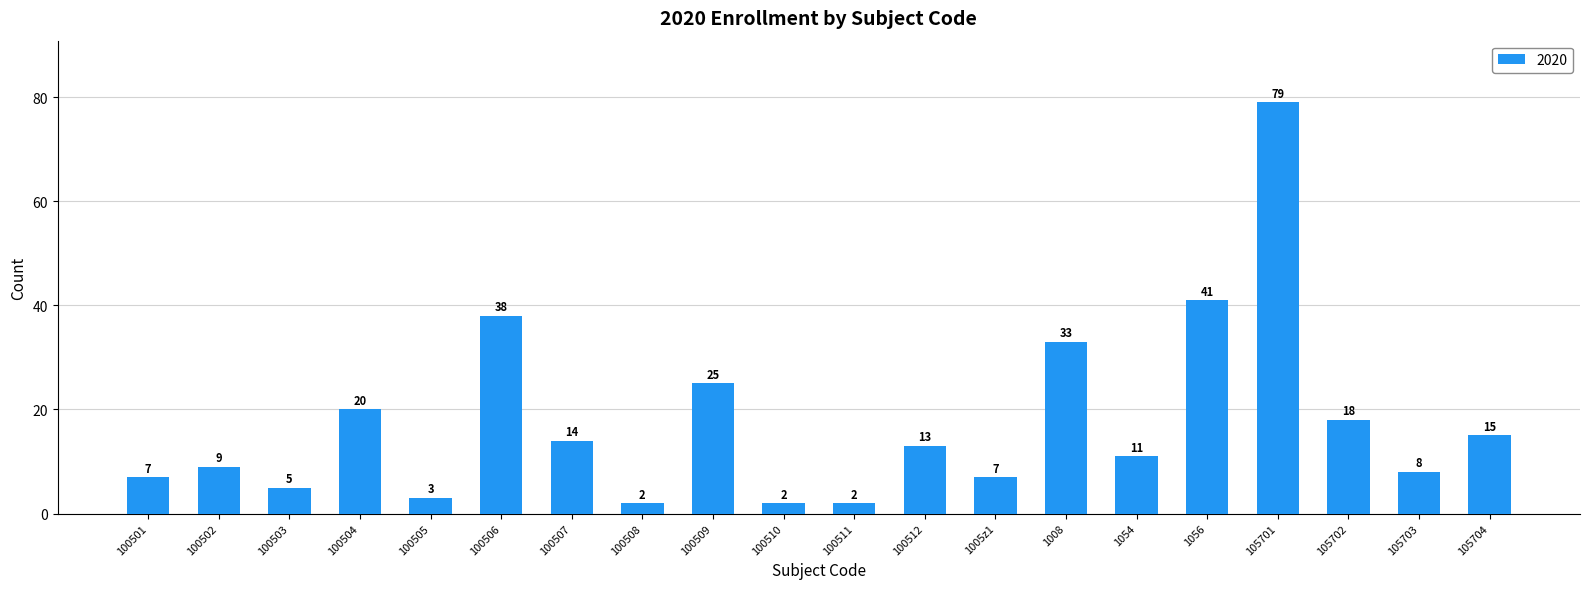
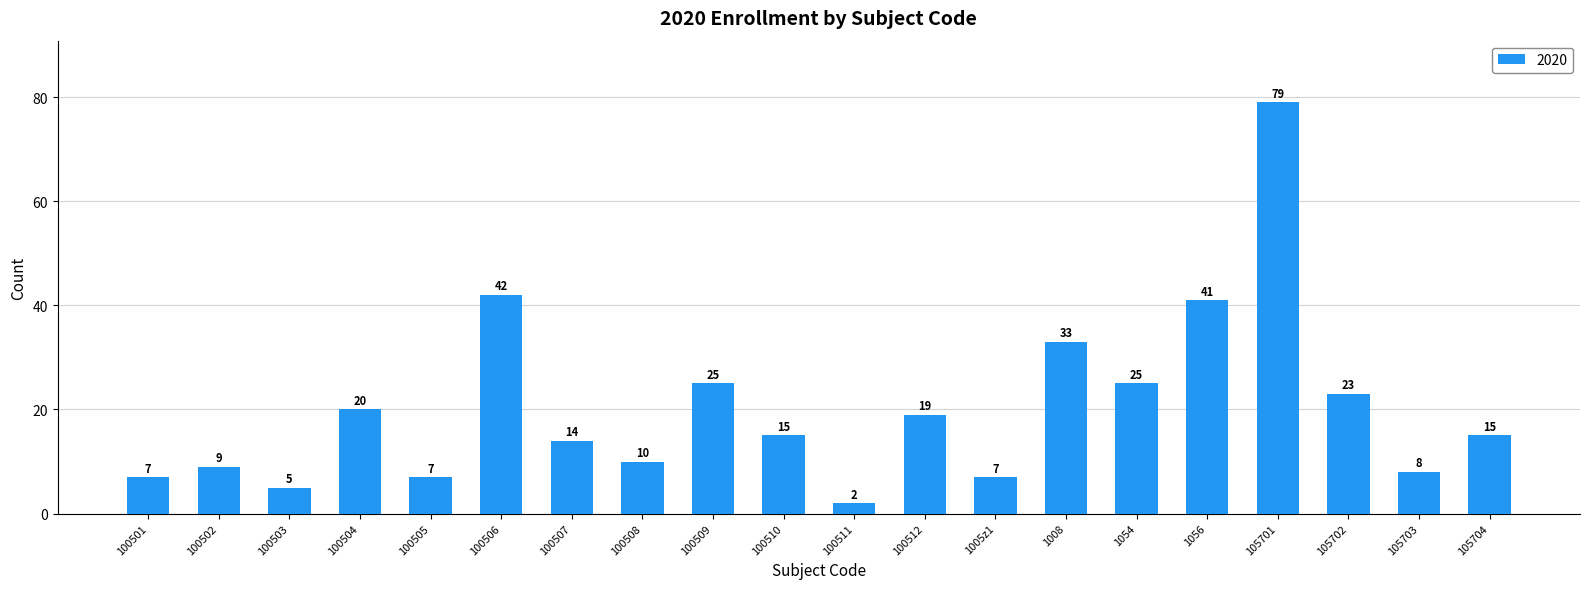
  {
    "100501": 7,
    "100502": 9,
    "100503": 5,
    "100504": 20,
-   "100505": 3,
-   "100506": 38,
+   "100505": 7,
+   "100506": 42,
    "100507": 14,
-   "100508": 2,
+   "100508": 10,
    "100509": 25,
-   "100510": 2,
+   "100510": 15,
    "100511": 2,
-   "100512": 13,
+   "100512": 19,
    "1005z1": 7,
    "1008": 33,
-   "1054": 11,
+   "1054": 25,
    "1056": 41,
    "105701": 79,
-   "105702": 18,
+   "105702": 23,
    "105703": 8,
    "105704": 15
  }
